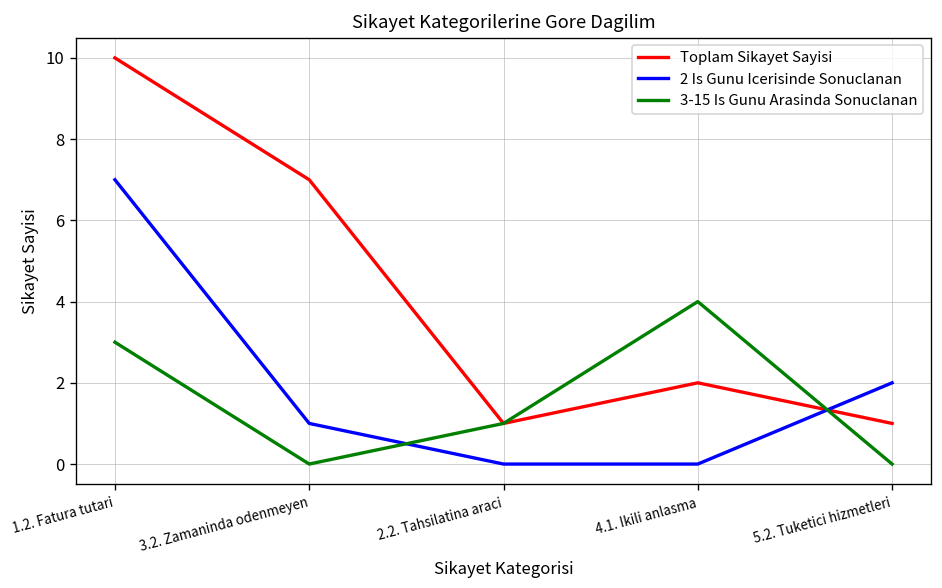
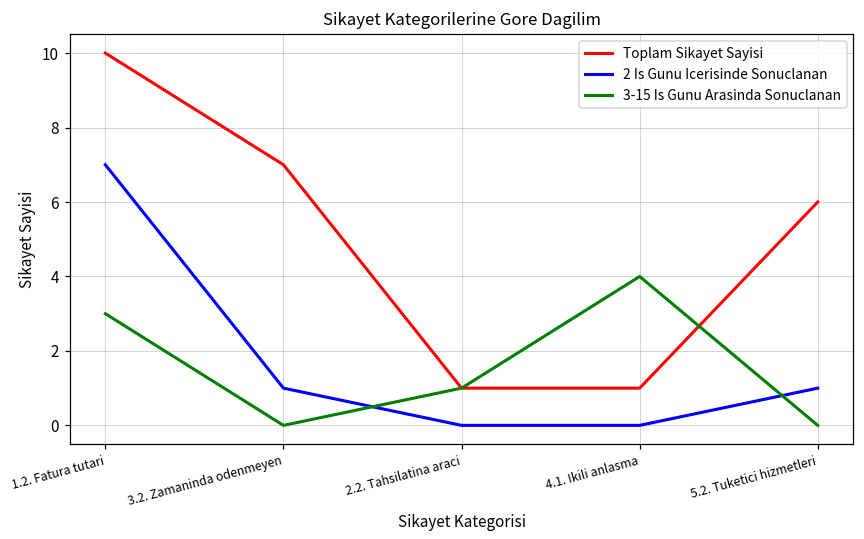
  {
    "Toplam Sikayet Sayisi": {
      "1.2. Fatura tutari": 10,
      "3.2. Zamaninda odenmeyen": 7,
-     "4.1. Ikili anlasma": 2,
-     "5.2. Tuketici hizmetleri": 1
+     "4.1. Ikili anlasma": 1,
+     "5.2. Tuketici hizmetleri": 6
    },
    "2 Is Gunu Icerisinde Sonuclanan": {
      "1.2. Fatura tutari": 7,
      "3.2. Zamaninda odenmeyen": 1,
      "2.2. Tahsilatina araci": 0,
      "4.1. Ikili anlasma": 0,
-     "5.2. Tuketici hizmetleri": 2
+     "5.2. Tuketici hizmetleri": 1
    },
    "3-15 Is Gunu Arasinda Sonuclanan": {
      "1.2. Fatura tutari": 3,
      "3.2. Zamaninda odenmeyen": 0,
      "4.1. Ikili anlasma": 4,
      "5.2. Tuketici hizmetleri": 0
    }
  }
